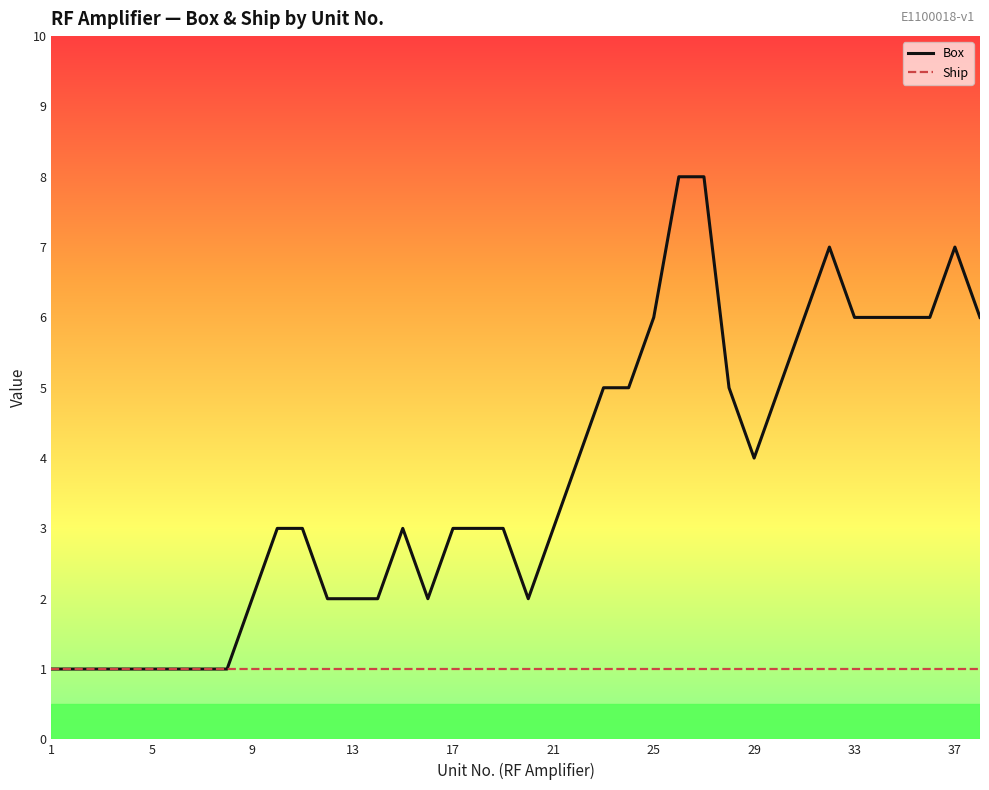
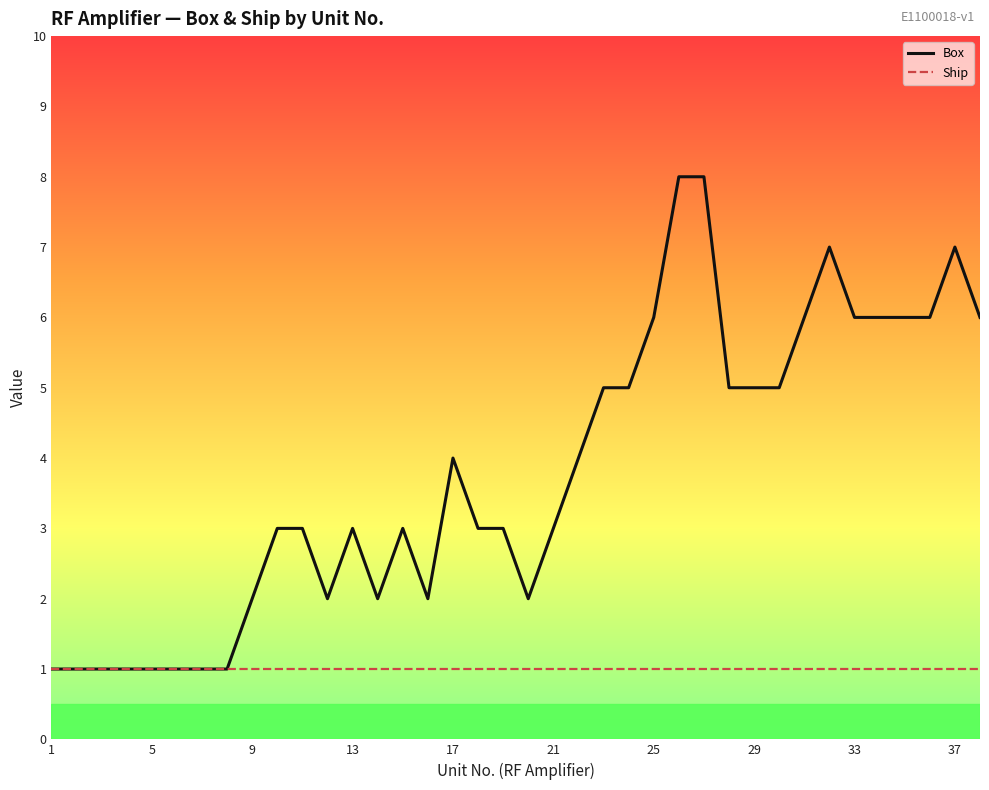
  {
    "Box": {
      "9": 2,
-     "13": 2,
-     "17": 3,
+     "13": 3,
+     "17": 4,
      "21": 3,
      "25": 6,
-     "29": 4,
+     "29": 5,
      "33": 6,
      "37": 7
    },
    "Ship": {
      "9": 1,
      "13": 1,
      "17": 1,
      "21": 1,
      "25": 1,
      "29": 1,
      "33": 1,
      "37": 1
    }
  }
